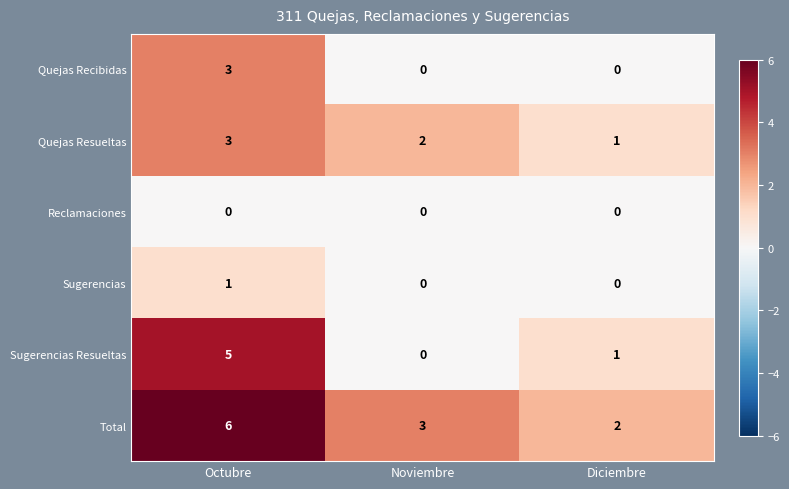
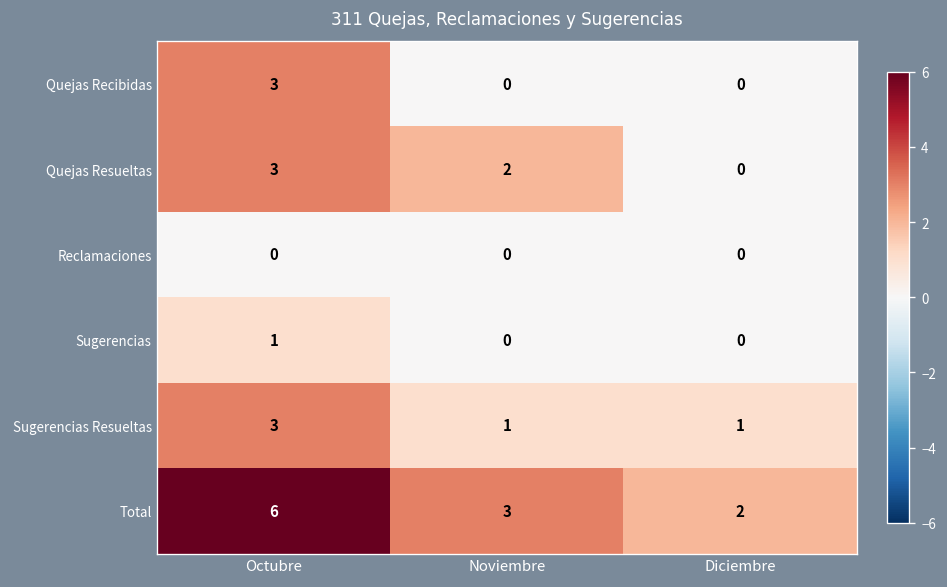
  {
    "Quejas Recibidas": {
      "Octubre": 3,
      "Noviembre": 0,
      "Diciembre": 0
    },
    "Quejas Resueltas": {
      "Octubre": 3,
      "Noviembre": 2,
-     "Diciembre": 1
+     "Diciembre": 0
    },
    "Reclamaciones": {
      "Octubre": 0,
      "Noviembre": 0,
      "Diciembre": 0
    },
    "Sugerencias": {
      "Octubre": 1,
      "Noviembre": 0,
      "Diciembre": 0
    },
    "Sugerencias Resueltas": {
-     "Octubre": 5,
-     "Noviembre": 0,
+     "Octubre": 3,
+     "Noviembre": 1,
      "Diciembre": 1
    },
    "Total": {
      "Octubre": 6,
      "Noviembre": 3,
      "Diciembre": 2
    }
  }
